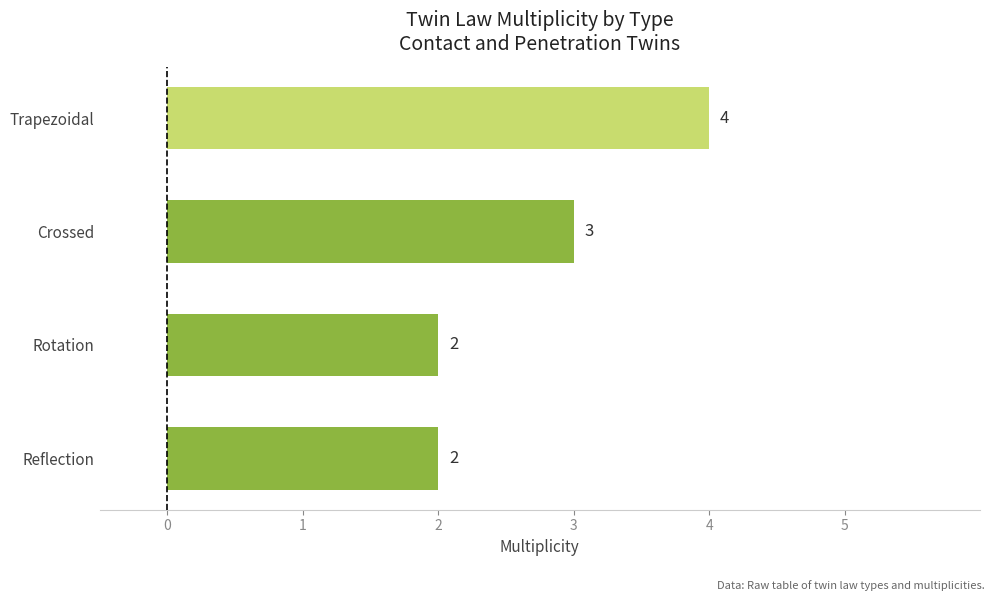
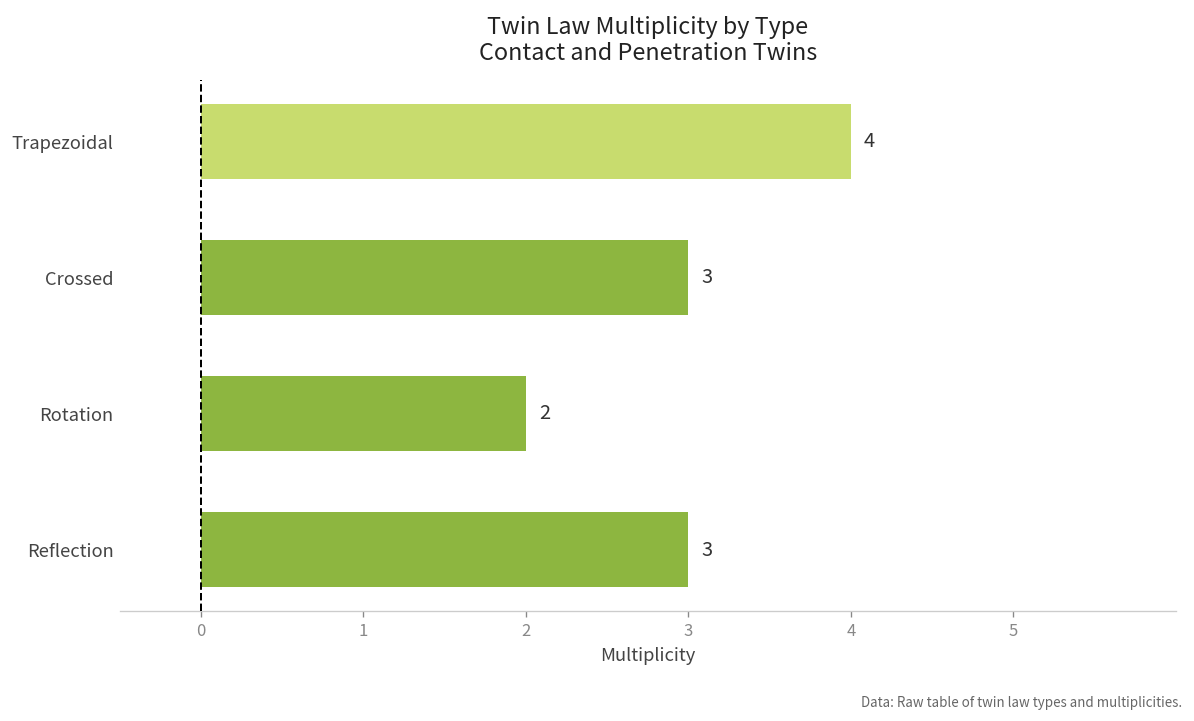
  {
    "Trapezoidal": 4,
    "Crossed": 3,
    "Rotation": 2,
-   "Reflection": 2
+   "Reflection": 3
  }
